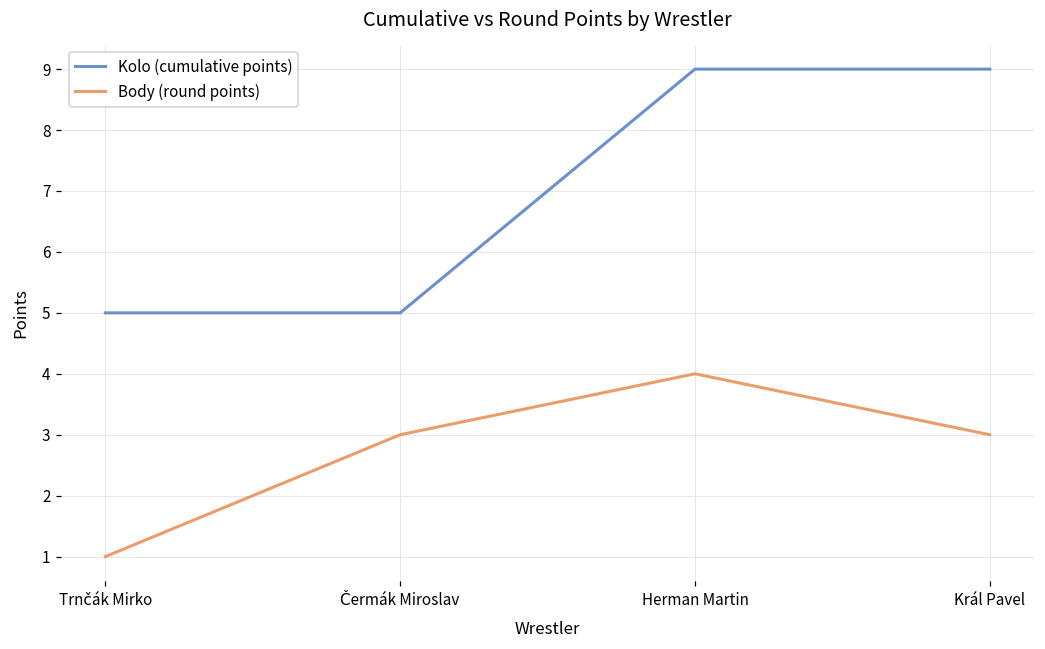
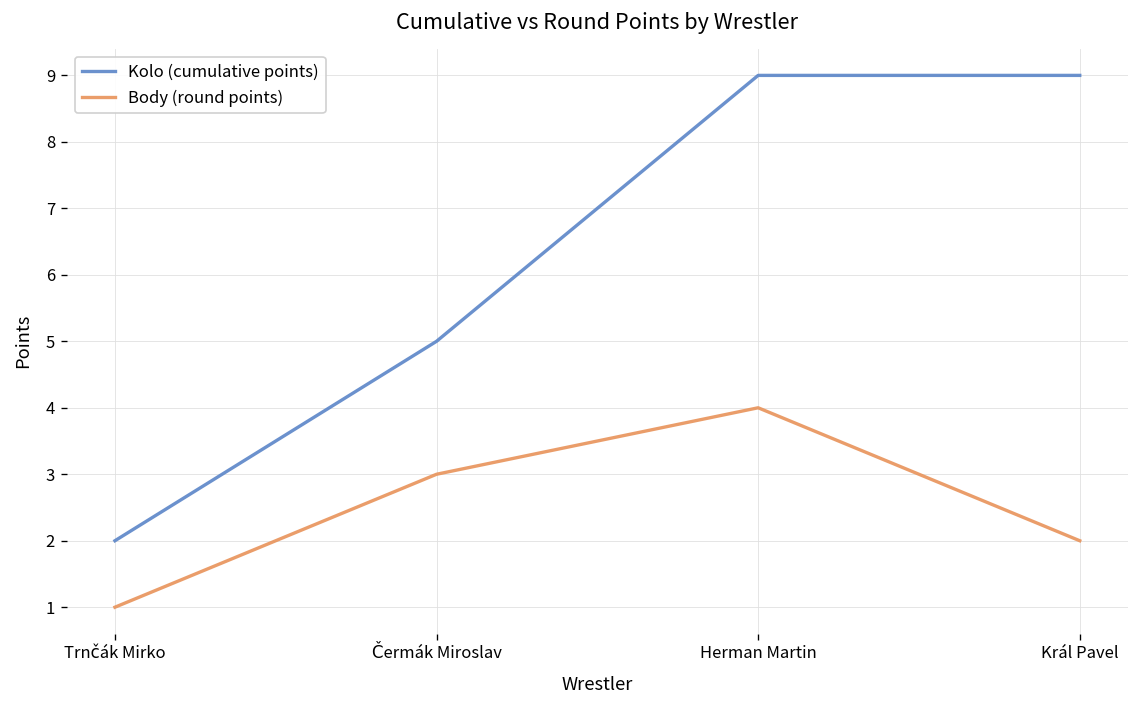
  {
    "Kolo (cumulative points)": {
-     "Trnčák Mirko": 5,
+     "Trnčák Mirko": 2,
      "Čermák Miroslav": 5,
      "Herman Martin": 9,
      "Král Pavel": 9
    },
    "Body (round points)": {
      "Trnčák Mirko": 1,
      "Čermák Miroslav": 3,
      "Herman Martin": 4,
-     "Král Pavel": 3
+     "Král Pavel": 2
    }
  }
